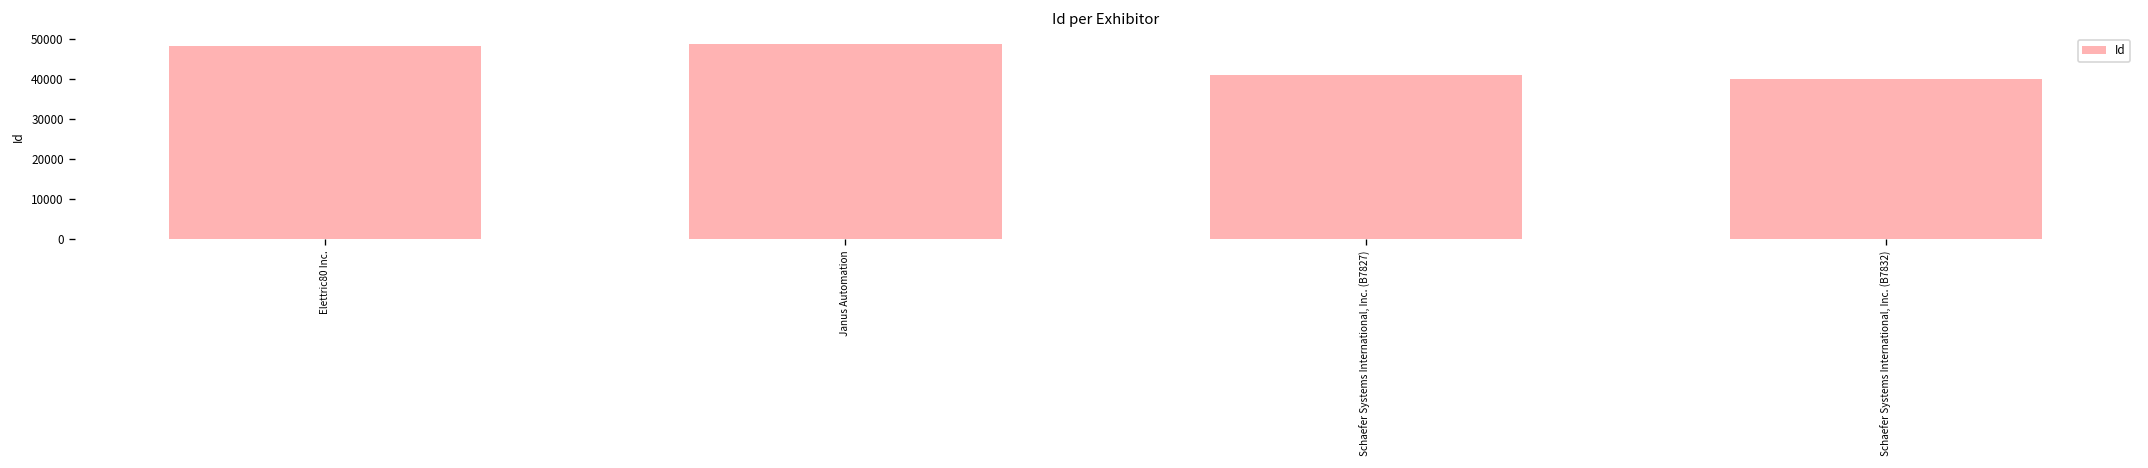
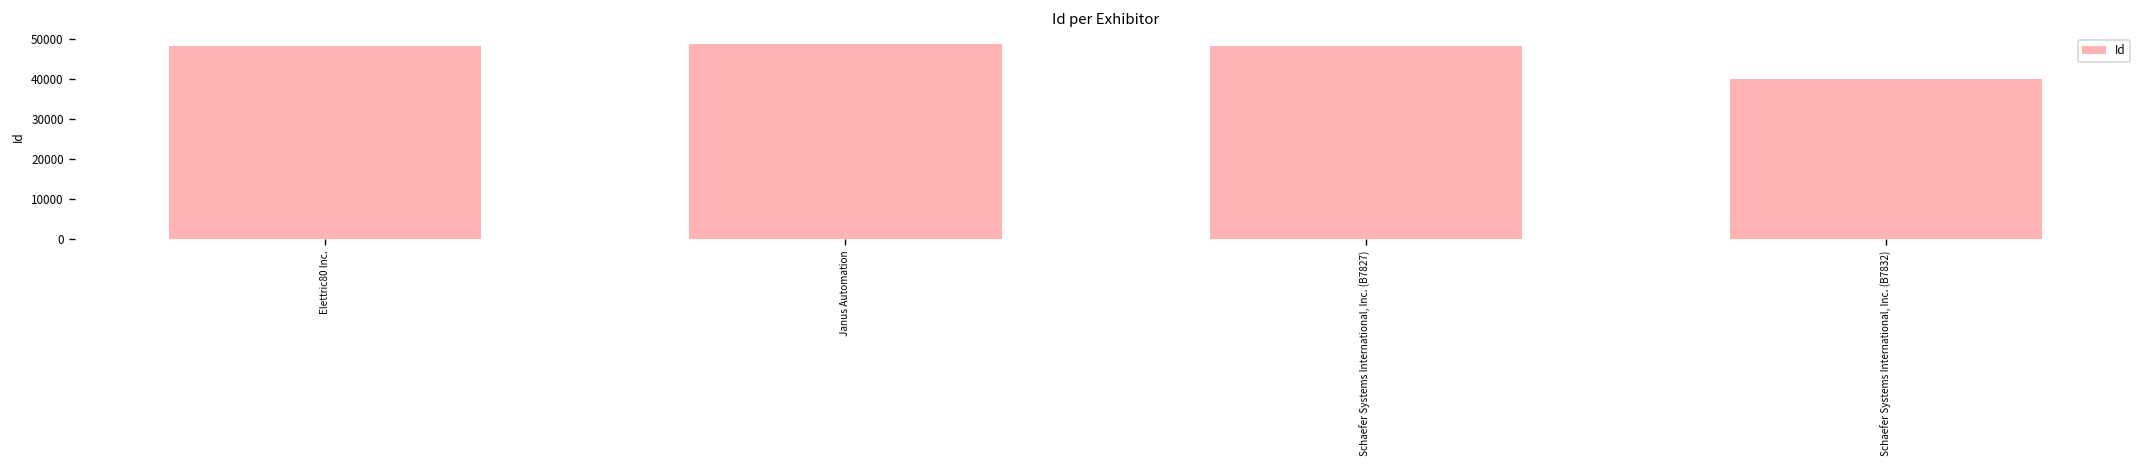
  {
    "Elettric80 Inc.": 48000,
    "Janus Automation": 49000,
-   "Schaefer Systems International, Inc. (B7827)": 41000,
+   "Schaefer Systems International, Inc. (B7827)": 48000,
    "Schaefer Systems International, Inc. (B7832)": 40000
  }
